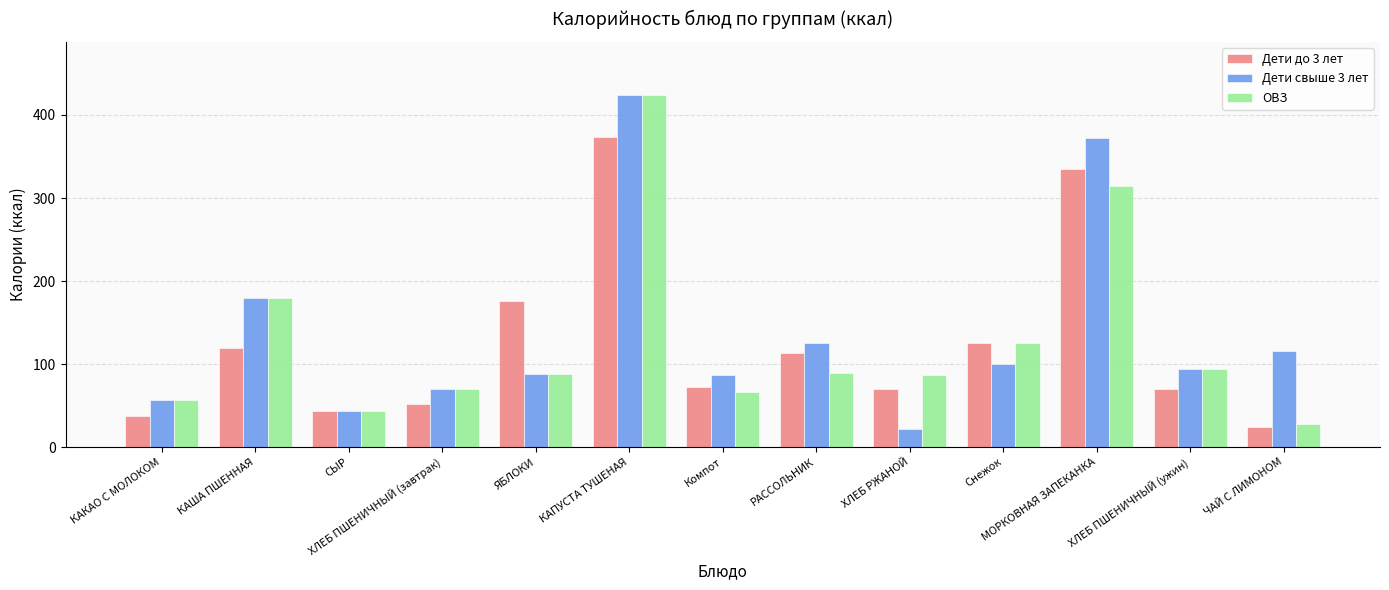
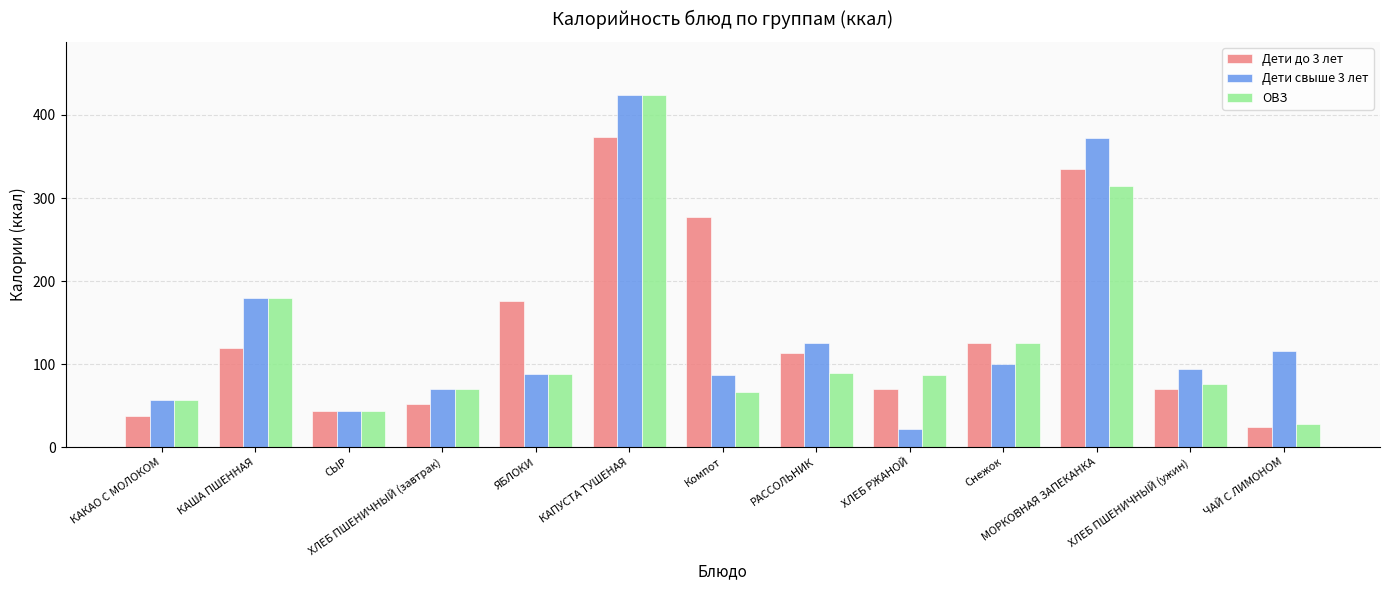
  {
    "Дети до 3 лет": {
      "КАКАО С МОЛОКОМ": 40,
      "КАША ПШЕННАЯ": 120,
      "СЫР": 40,
      "ХЛЕБ ПШЕНИЧНЫЙ (завтрак)": 50,
      "ЯБЛОКИ": 180,
      "КАПУСТА ТУШЕНАЯ": 370,
-     "Компот": 70,
+     "Компот": 280,
      "РАССОЛЬНИК": 110,
      "ХЛЕБ РЖАНОЙ": 70,
      "Снежок": 120,
      "МОРКОВНАЯ ЗАПЕКАНКА": 330,
      "ХЛЕБ ПШЕНИЧНЫЙ (ужин)": 70,
      "ЧАЙ С ЛИМОНОМ": 20
    },
    "Дети свыше 3 лет": {
      "КАКАО С МОЛОКОМ": 60,
      "КАША ПШЕННАЯ": 180,
      "СЫР": 40,
      "ХЛЕБ ПШЕНИЧНЫЙ (завтрак)": 70,
      "ЯБЛОКИ": 90,
      "КАПУСТА ТУШЕНАЯ": 420,
      "Компот": 90,
      "РАССОЛЬНИК": 130,
      "ХЛЕБ РЖАНОЙ": 20,
      "Снежок": 100,
      "МОРКОВНАЯ ЗАПЕКАНКА": 370,
      "ХЛЕБ ПШЕНИЧНЫЙ (ужин)": 90,
      "ЧАЙ С ЛИМОНОМ": 120
    },
    "ОВЗ": {
      "КАКАО С МОЛОКОМ": 60,
      "КАША ПШЕННАЯ": 180,
      "СЫР": 40,
      "ХЛЕБ ПШЕНИЧНЫЙ (завтрак)": 70,
      "ЯБЛОКИ": 90,
      "КАПУСТА ТУШЕНАЯ": 420,
      "Компот": 70,
      "РАССОЛЬНИК": 90,
      "ХЛЕБ РЖАНОЙ": 90,
      "Снежок": 130,
      "МОРКОВНАЯ ЗАПЕКАНКА": 310,
-     "ХЛЕБ ПШЕНИЧНЫЙ (ужин)": 90,
+     "ХЛЕБ ПШЕНИЧНЫЙ (ужин)": 80,
      "ЧАЙ С ЛИМОНОМ": 30
    }
  }
